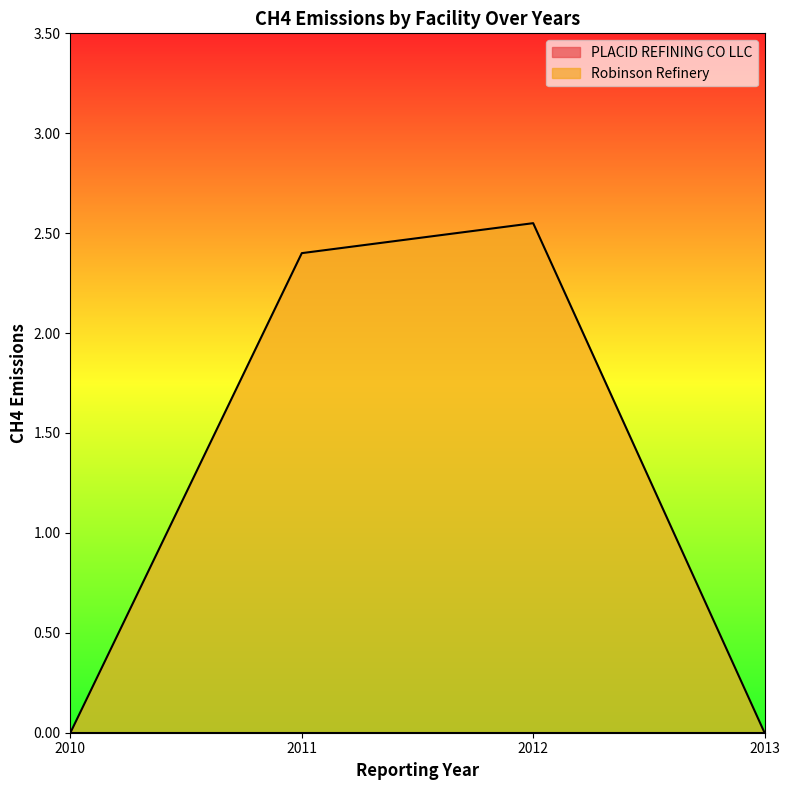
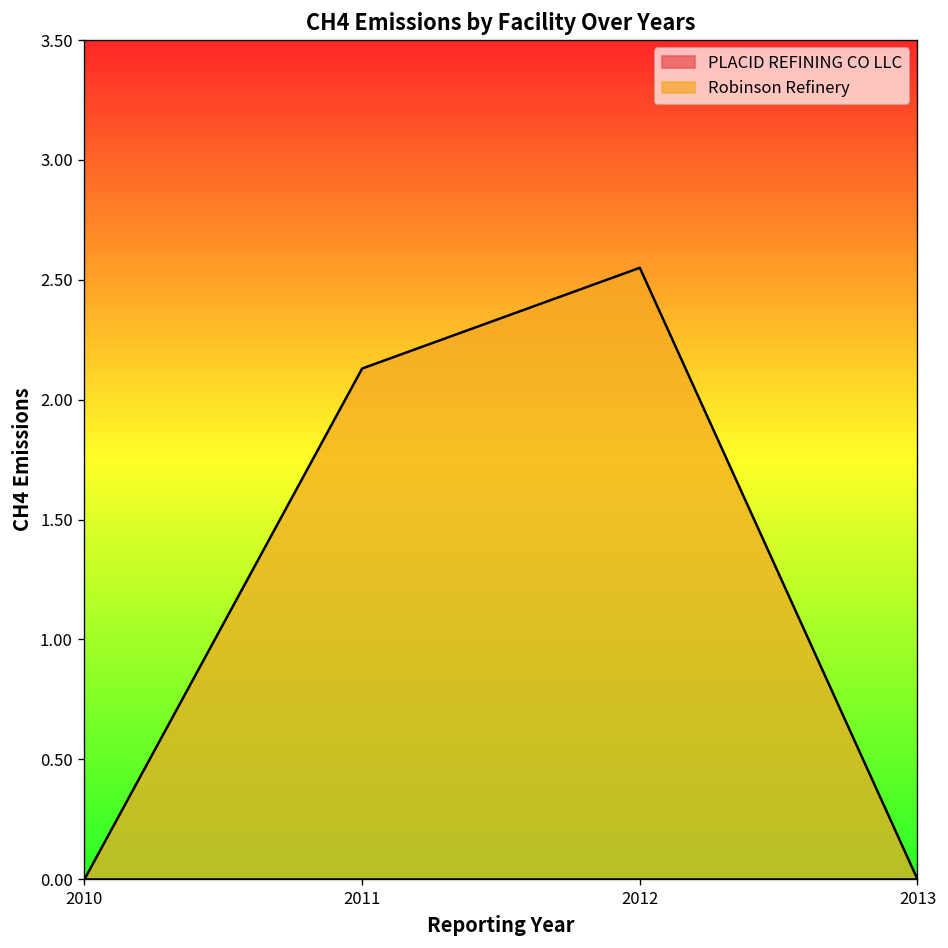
  {
    "PLACID REFINING CO LLC": {
      "2011": 0.00,
      "2012": 0.00
    },
    "Robinson Refinery": {
-     "2011": 2.40,
+     "2011": 2.13,
      "2012": 2.55
    }
  }
